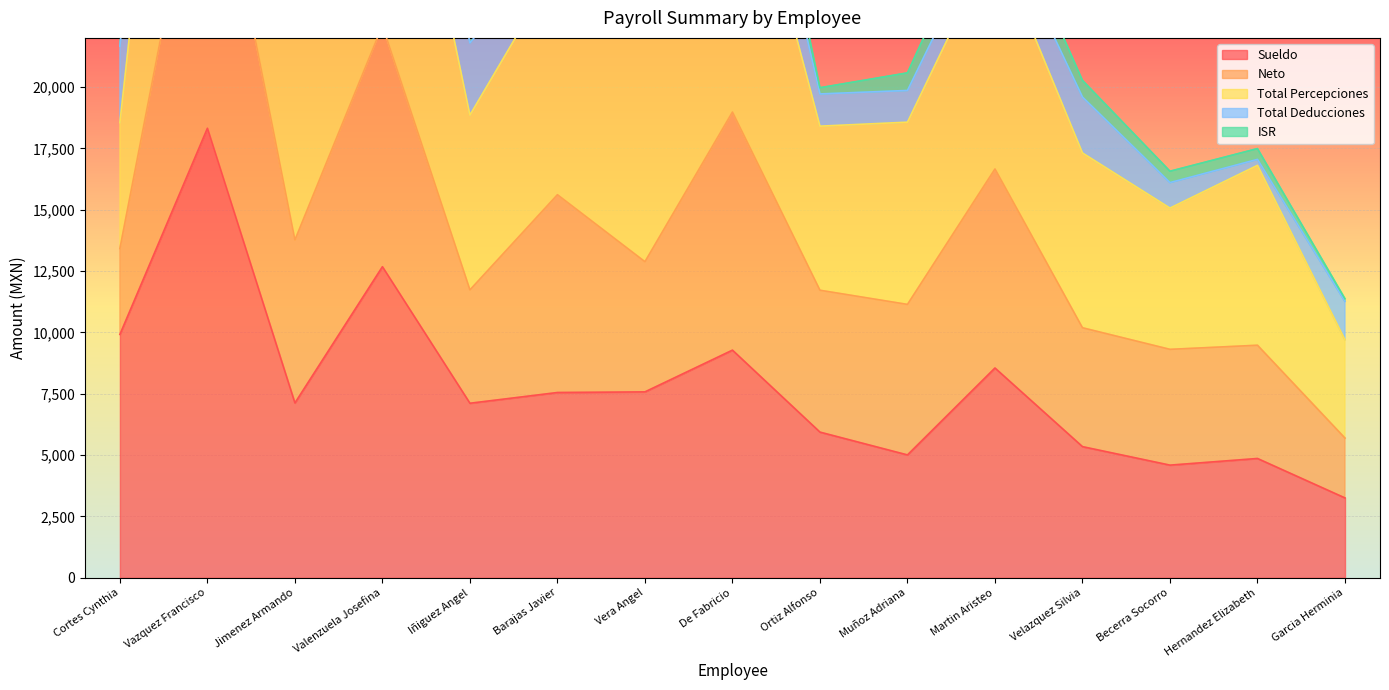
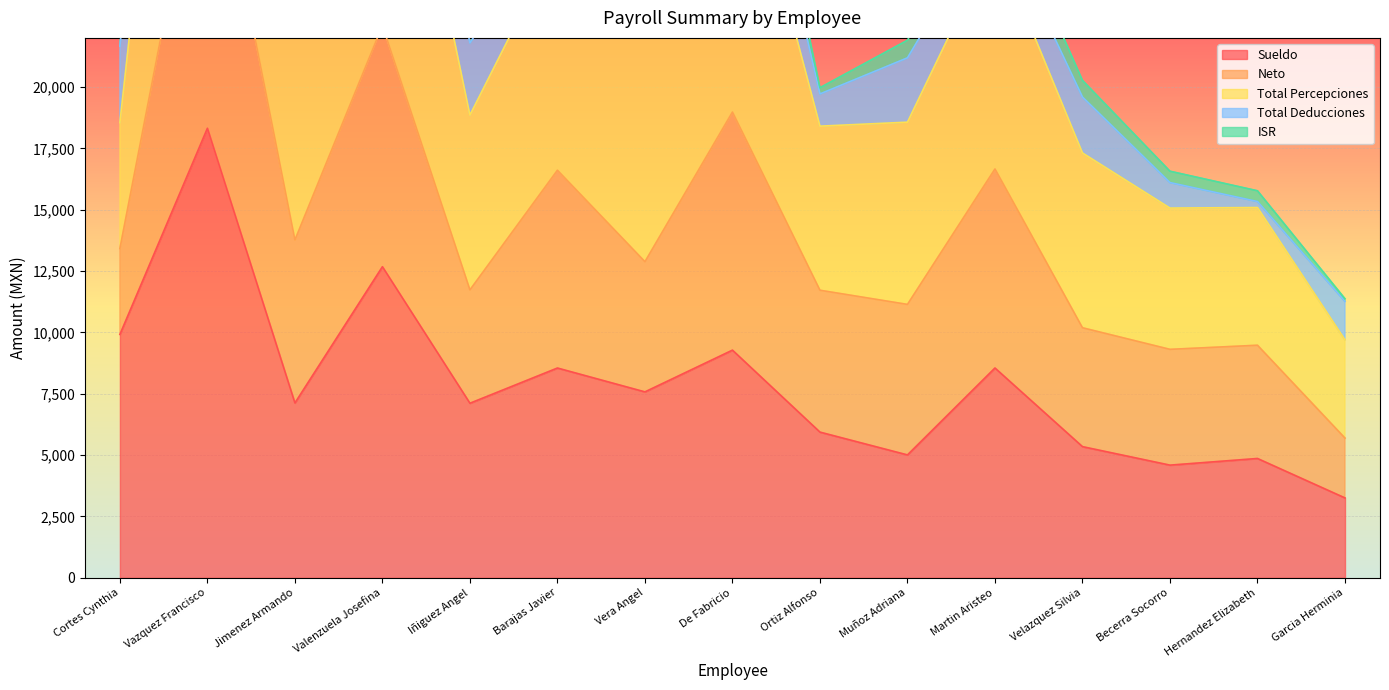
  {
    "Sueldo": {
      "Cortes Cynthia": "9,900",
      "Vazquez Francisco": "18,300",
      "Jimenez Armando": "7,100",
      "Valenzuela Josefina": "12,700",
      "Iñiguez Angel": "7,100",
-     "Barajas Javier": "7,500",
+     "Barajas Javier": "8,500",
      "Vera Angel": "7,600",
      "De Fabricio": "9,300",
      "Ortiz Alfonso": "5,900",
      "Muñoz Adriana": "5,000",
      "Martin Aristeo": "8,500",
      "Velazquez Silvia": "5,300",
      "Becerra Socorro": "4,600",
      "Hernandez Elizabeth": "4,900",
      "Garcia Herminia": "3,300"
    },
    "Neto": {
      "Cortes Cynthia": "3,500",
      "Jimenez Armando": "6,600",
      "Iñiguez Angel": "4,600",
      "Barajas Javier": "8,100",
      "Vera Angel": "5,300",
      "De Fabricio": "9,700",
      "Ortiz Alfonso": "5,800",
      "Muñoz Adriana": "6,100",
      "Martin Aristeo": "8,100",
      "Velazquez Silvia": "4,800",
      "Becerra Socorro": "4,700",
      "Hernandez Elizabeth": "4,600",
      "Garcia Herminia": "2,400"
    },
    "Total Percepciones": {
      "Cortes Cynthia": "5,100",
      "Iñiguez Angel": "7,100",
      "Ortiz Alfonso": "6,700",
      "Muñoz Adriana": "7,400",
      "Velazquez Silvia": "7,100",
      "Becerra Socorro": "5,800",
-     "Hernandez Elizabeth": "7,300",
+     "Hernandez Elizabeth": "5,600",
      "Garcia Herminia": "4,000"
    },
    "Total Deducciones": {
      "Cortes Cynthia": "3,100",
      "Iñiguez Angel": "2,900",
      "Ortiz Alfonso": "1,300",
-     "Muñoz Adriana": "1,300",
+     "Muñoz Adriana": "2,600",
      "Velazquez Silvia": "2,300",
      "Becerra Socorro": "1,000",
      "Hernandez Elizabeth": "200",
      "Garcia Herminia": "1,600"
    },
    "ISR": {
      "Ortiz Alfonso": "300",
      "Muñoz Adriana": "700",
      "Velazquez Silvia": "700",
      "Becerra Socorro": "500",
      "Hernandez Elizabeth": "400",
      "Garcia Herminia": "100"
    }
  }
